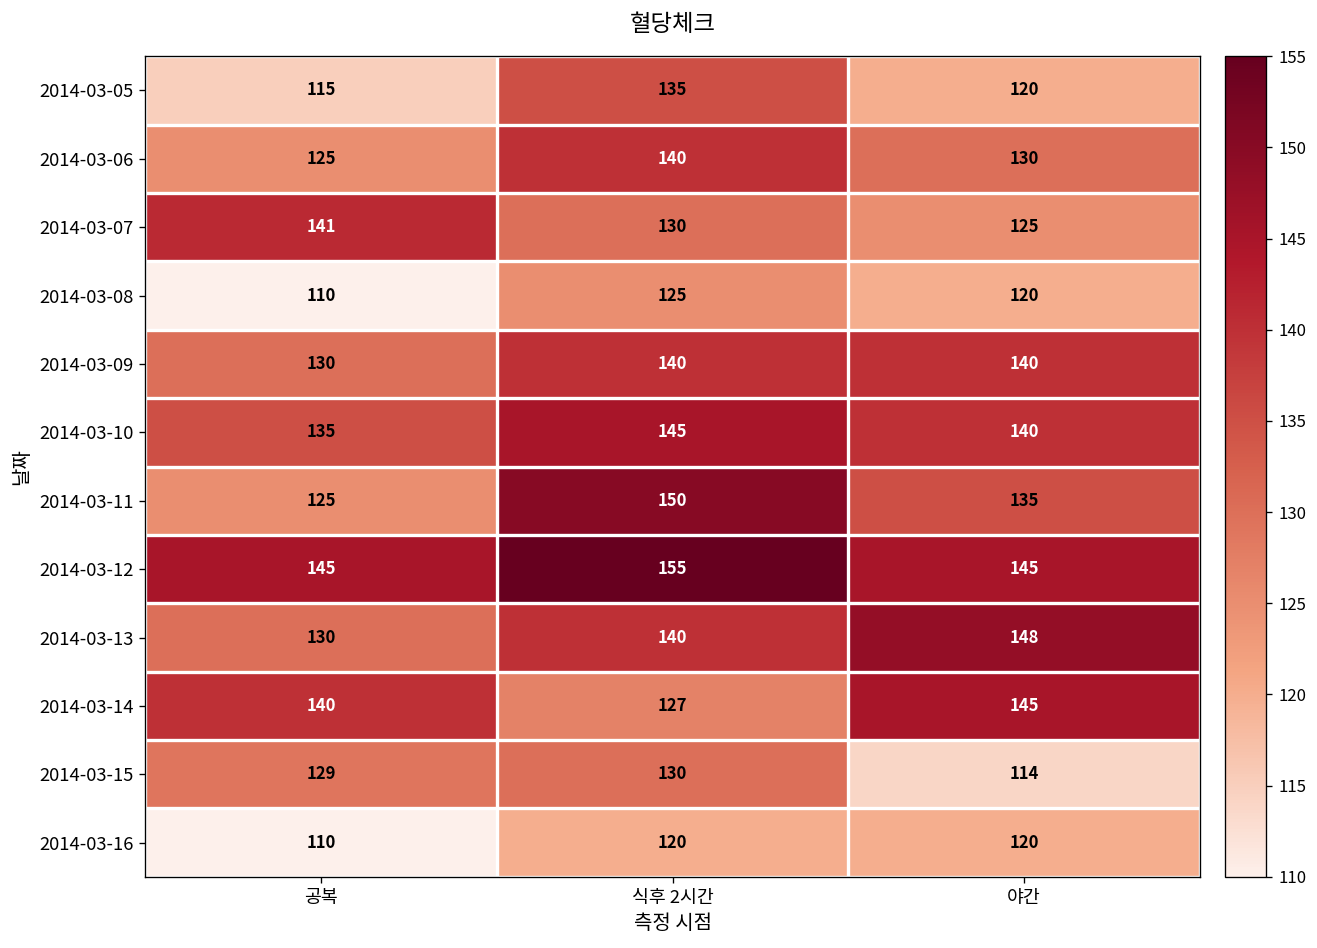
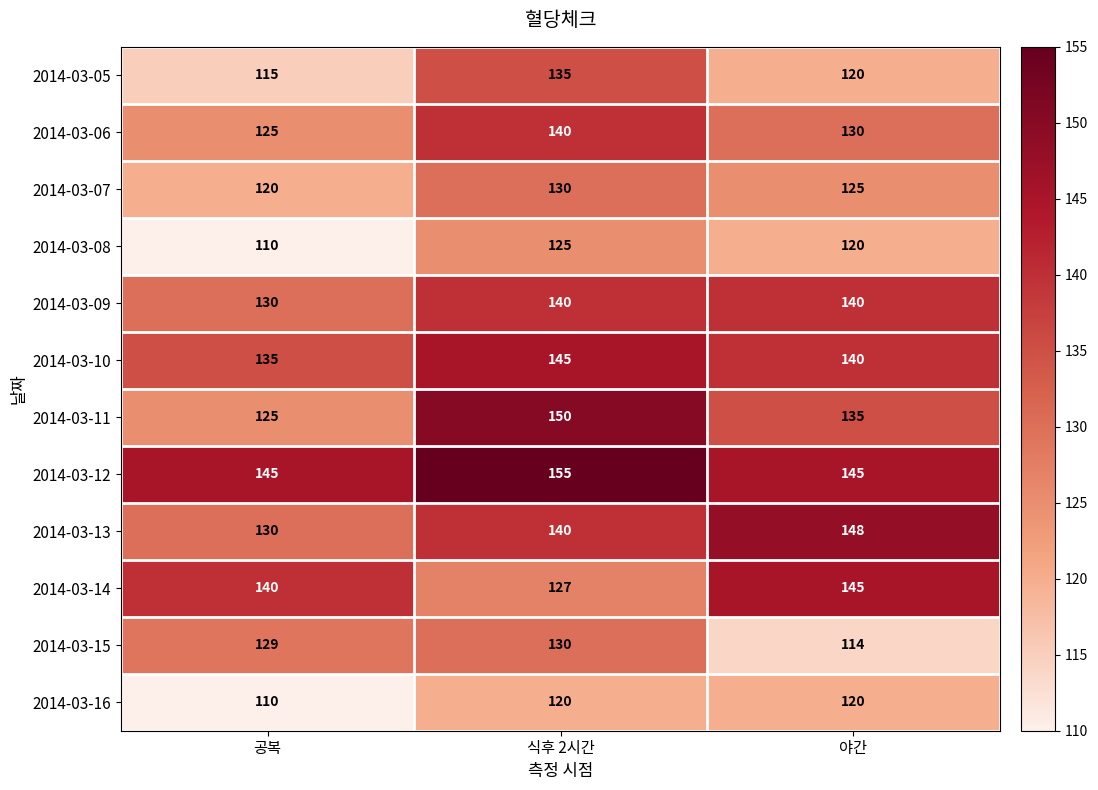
  {
    "2014-03-05": {
      "공복": 115,
      "식후 2시간": 135,
      "야간": 120
    },
    "2014-03-06": {
      "공복": 125,
      "식후 2시간": 140,
      "야간": 130
    },
    "2014-03-07": {
-     "공복": 141,
+     "공복": 120,
      "식후 2시간": 130,
      "야간": 125
    },
    "2014-03-08": {
      "공복": 110,
      "식후 2시간": 125,
      "야간": 120
    },
    "2014-03-09": {
      "공복": 130,
      "식후 2시간": 140,
      "야간": 140
    },
    "2014-03-10": {
      "공복": 135,
      "식후 2시간": 145,
      "야간": 140
    },
    "2014-03-11": {
      "공복": 125,
      "식후 2시간": 150,
      "야간": 135
    },
    "2014-03-12": {
      "공복": 145,
      "식후 2시간": 155,
      "야간": 145
    },
    "2014-03-13": {
      "공복": 130,
      "식후 2시간": 140,
      "야간": 148
    },
    "2014-03-14": {
      "공복": 140,
      "식후 2시간": 127,
      "야간": 145
    },
    "2014-03-15": {
      "공복": 129,
      "식후 2시간": 130,
      "야간": 114
    },
    "2014-03-16": {
      "공복": 110,
      "식후 2시간": 120,
      "야간": 120
    }
  }
